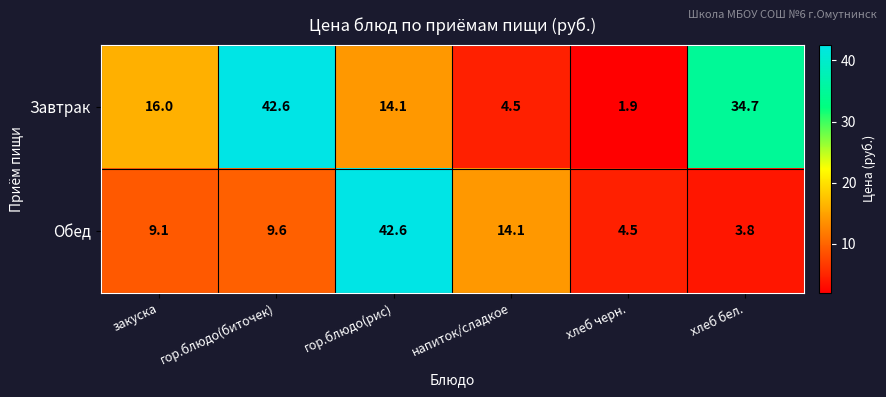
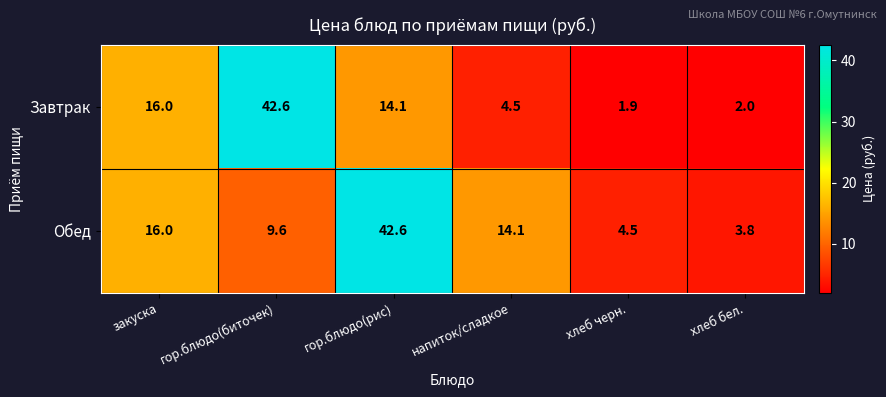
  {
    "Завтрак": {
      "закуска": 16.0,
      "гор.блюдо(биточек)": 42.6,
      "гор.блюдо(рис)": 14.1,
      "напиток/сладкое": 4.5,
      "хлеб черн.": 1.9,
-     "хлеб бел.": 34.7
+     "хлеб бел.": 2.0
    },
    "Обед": {
-     "закуска": 9.1,
+     "закуска": 16.0,
      "гор.блюдо(биточек)": 9.6,
      "гор.блюдо(рис)": 42.6,
      "напиток/сладкое": 14.1,
      "хлеб черн.": 4.5,
      "хлеб бел.": 3.8
    }
  }
